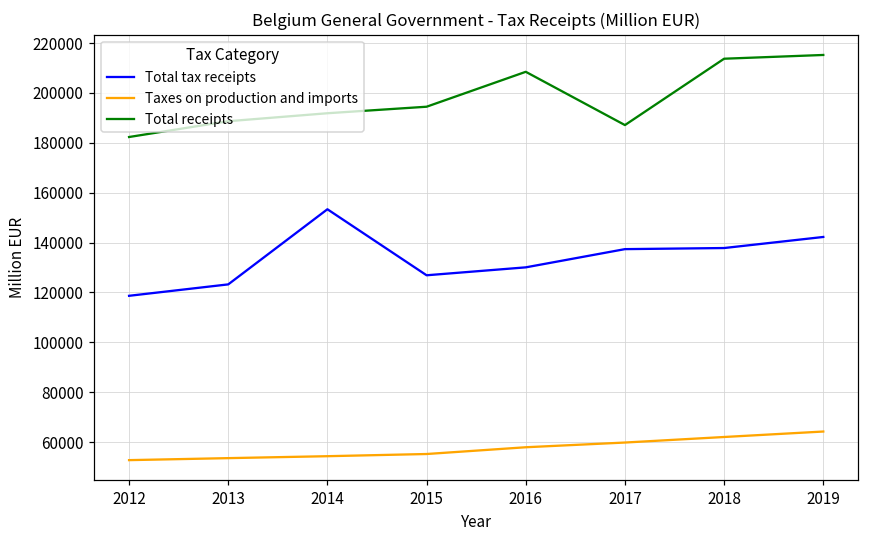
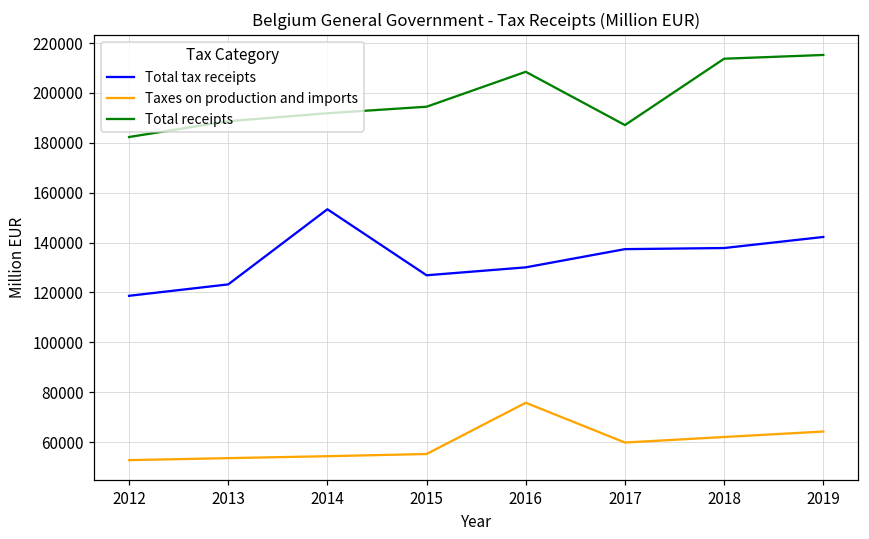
  {
    "Total tax receipts": {
      "2012": 119000,
      "2013": 123000,
      "2014": 153000,
      "2015": 127000,
      "2016": 130000,
      "2017": 137000,
      "2018": 138000,
      "2019": 142000
    },
    "Taxes on production and imports": {
      "2012": 53000,
      "2013": 54000,
      "2014": 54000,
      "2015": 55000,
-     "2016": 58000,
+     "2016": 76000,
      "2017": 60000,
      "2018": 62000,
      "2019": 64000
    },
    "Total receipts": {
      "2012": 182000,
      "2015": 194000,
      "2016": 208000,
      "2017": 187000,
      "2018": 214000,
      "2019": 215000
    }
  }
